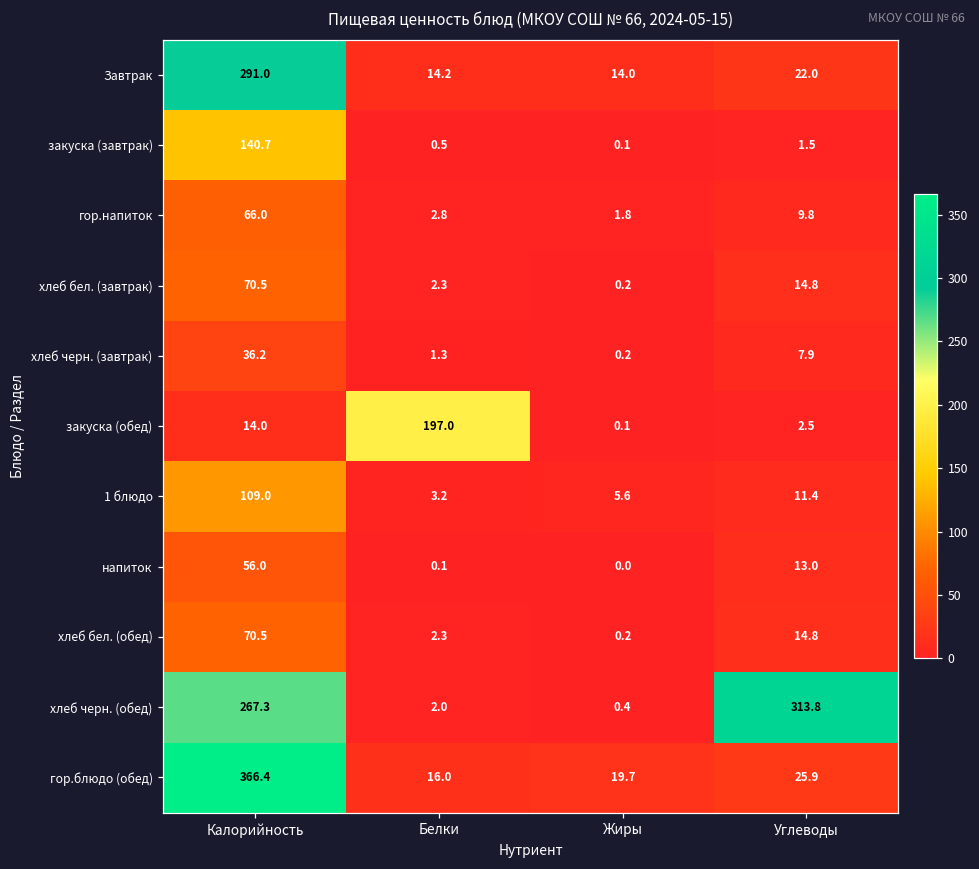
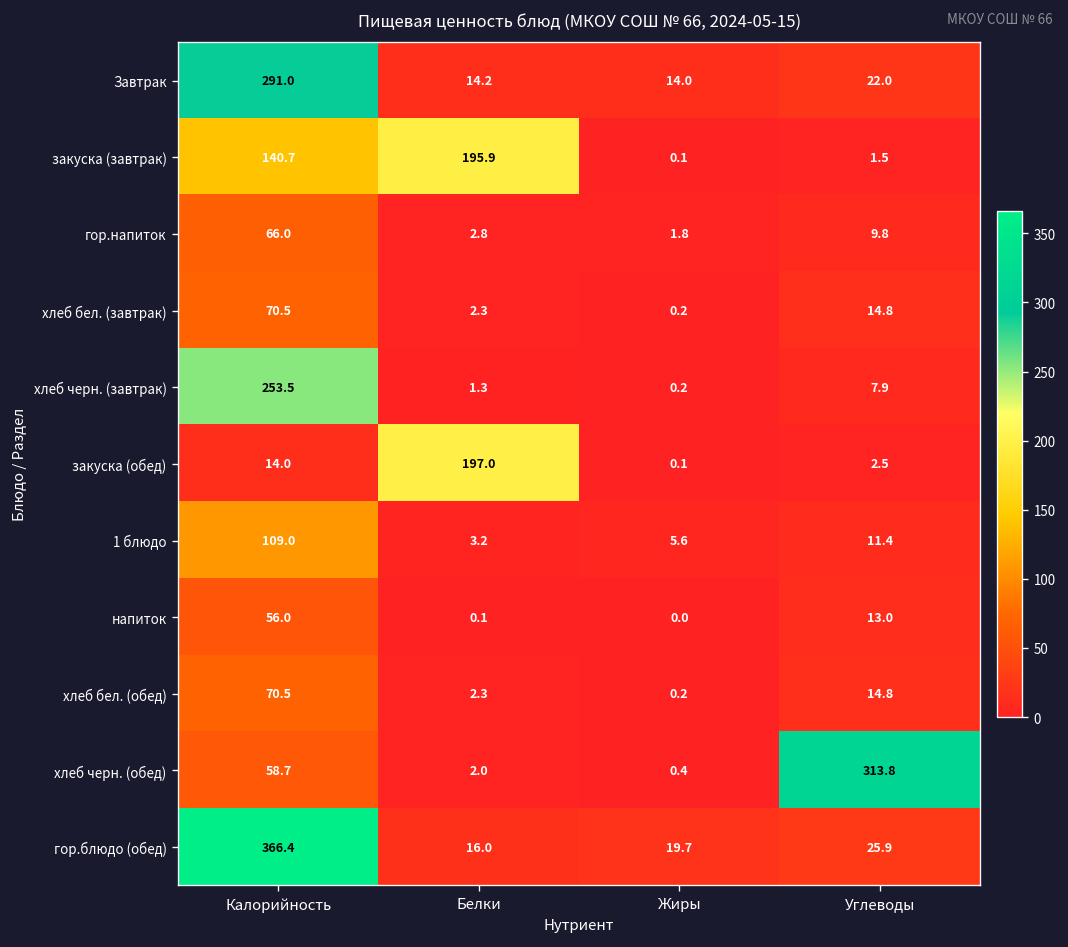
  {
    "Завтрак": {
      "Калорийность": 291.0,
      "Белки": 14.2,
      "Жиры": 14.0,
      "Углеводы": 22.0
    },
    "закуска (завтрак)": {
      "Калорийность": 140.7,
-     "Белки": 0.5,
+     "Белки": 195.9,
      "Жиры": 0.1,
      "Углеводы": 1.5
    },
    "гор.напиток": {
      "Калорийность": 66.0,
      "Белки": 2.8,
      "Жиры": 1.8,
      "Углеводы": 9.8
    },
    "хлеб бел. (завтрак)": {
      "Калорийность": 70.5,
      "Белки": 2.3,
      "Жиры": 0.2,
      "Углеводы": 14.8
    },
    "хлеб черн. (завтрак)": {
-     "Калорийность": 36.2,
+     "Калорийность": 253.5,
      "Белки": 1.3,
      "Жиры": 0.2,
      "Углеводы": 7.9
    },
    "закуска (обед)": {
      "Калорийность": 14.0,
      "Белки": 197.0,
      "Жиры": 0.1,
      "Углеводы": 2.5
    },
    "1 блюдо": {
      "Калорийность": 109.0,
      "Белки": 3.2,
      "Жиры": 5.6,
      "Углеводы": 11.4
    },
    "напиток": {
      "Калорийность": 56.0,
      "Белки": 0.1,
      "Жиры": 0.0,
      "Углеводы": 13.0
    },
    "хлеб бел. (обед)": {
      "Калорийность": 70.5,
      "Белки": 2.3,
      "Жиры": 0.2,
      "Углеводы": 14.8
    },
    "хлеб черн. (обед)": {
-     "Калорийность": 267.3,
+     "Калорийность": 58.7,
      "Белки": 2.0,
      "Жиры": 0.4,
      "Углеводы": 313.8
    },
    "гор.блюдо (обед)": {
      "Калорийность": 366.4,
      "Белки": 16.0,
      "Жиры": 19.7,
      "Углеводы": 25.9
    }
  }
